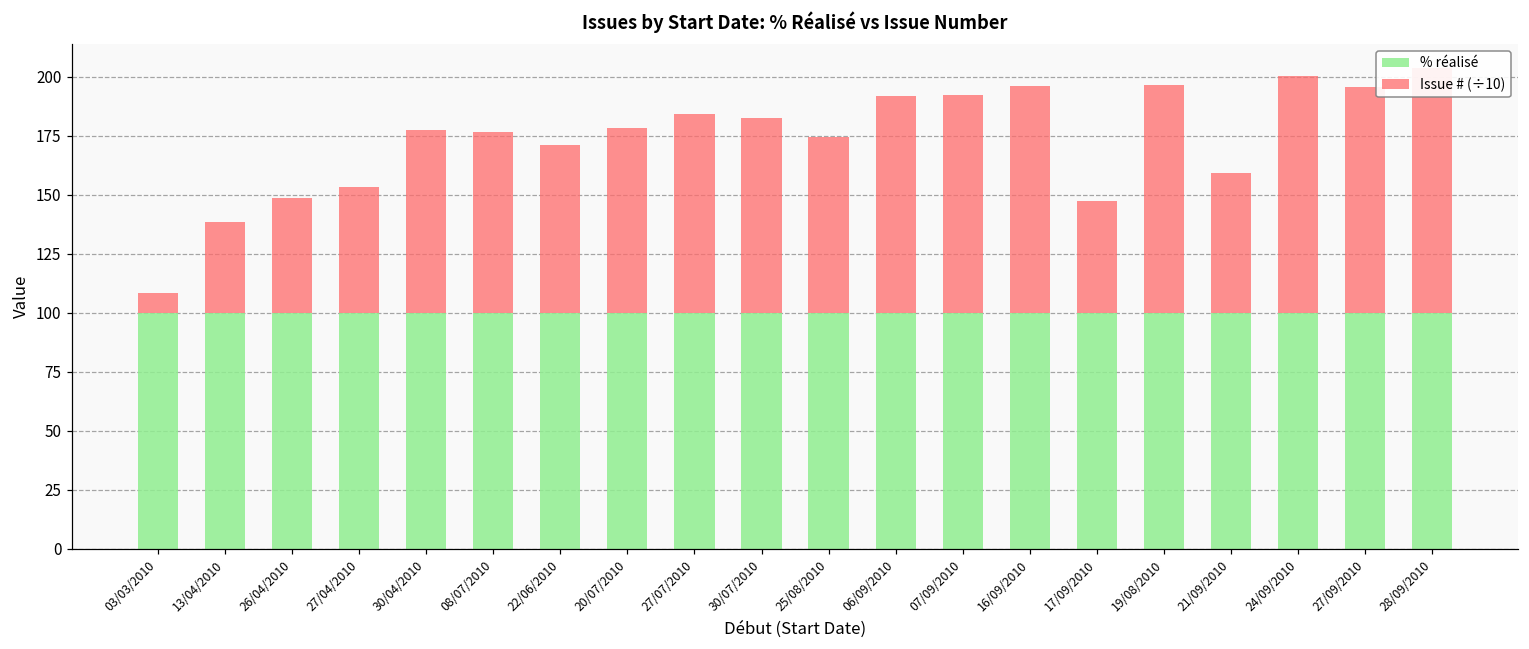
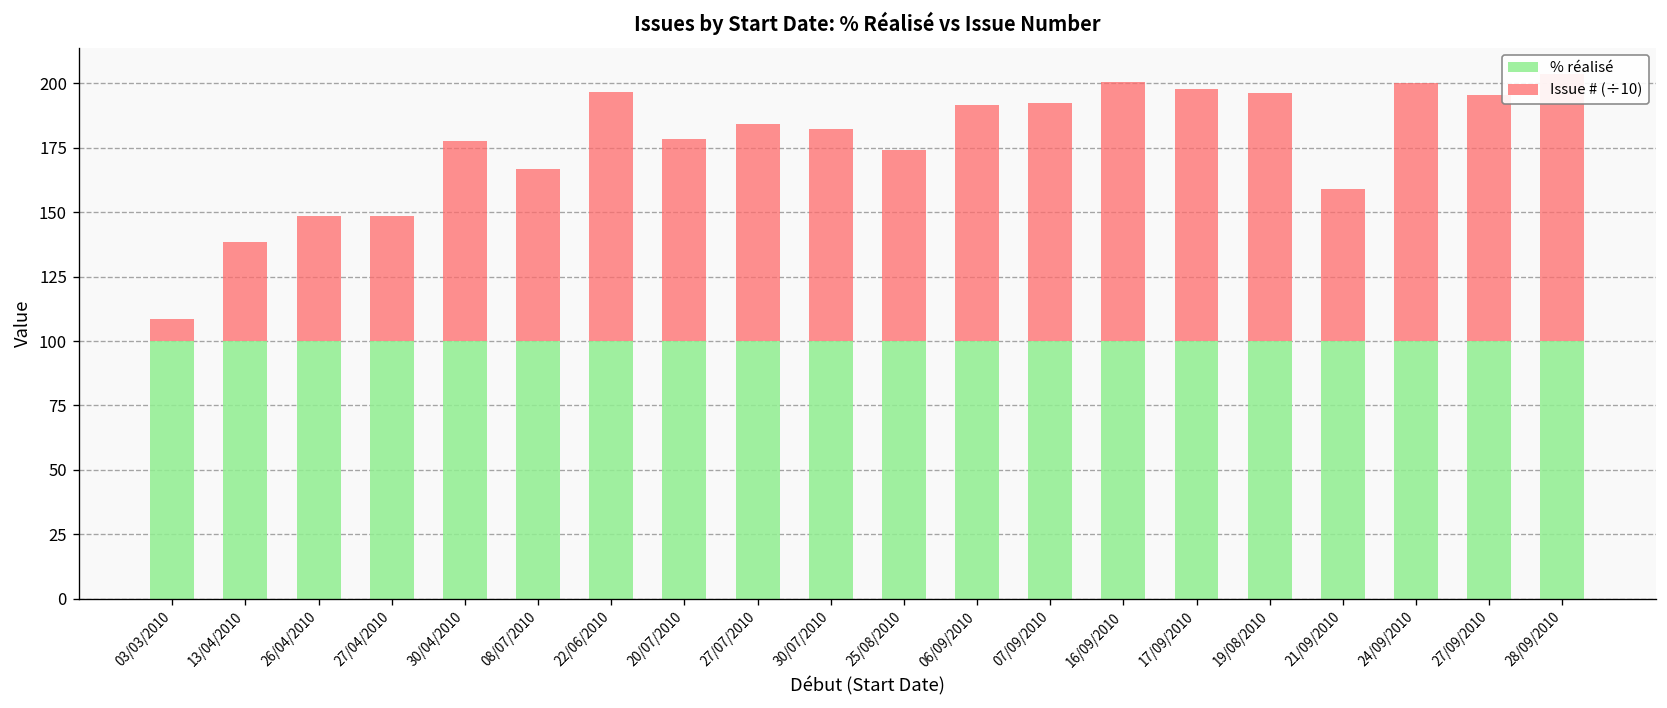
  {
    "% réalisé": {
      "03/03/2010": 100,
      "13/04/2010": 100,
      "26/04/2010": 100,
      "27/04/2010": 100,
      "30/04/2010": 100,
      "08/07/2010": 100,
      "22/06/2010": 100,
      "20/07/2010": 100,
      "27/07/2010": 100,
      "30/07/2010": 100,
      "25/08/2010": 100,
      "06/09/2010": 100,
      "07/09/2010": 100,
      "16/09/2010": 100,
      "17/09/2010": 100,
      "19/08/2010": 100,
      "21/09/2010": 100,
      "24/09/2010": 100,
      "27/09/2010": 100,
      "28/09/2010": 100
    },
    "Issue # (÷10)": {
      "03/03/2010": 8,
      "13/04/2010": 38,
      "26/04/2010": 49,
-     "27/04/2010": 53,
+     "27/04/2010": 49,
      "30/04/2010": 78,
-     "08/07/2010": 76,
-     "22/06/2010": 71,
+     "08/07/2010": 67,
+     "22/06/2010": 97,
      "20/07/2010": 78,
      "27/07/2010": 84,
      "30/07/2010": 82,
      "25/08/2010": 74,
      "06/09/2010": 92,
      "07/09/2010": 92,
-     "16/09/2010": 96,
-     "17/09/2010": 47,
+     "16/09/2010": 101,
+     "17/09/2010": 98,
      "19/08/2010": 96,
      "21/09/2010": 59,
      "24/09/2010": 100,
      "27/09/2010": 96
    }
  }
